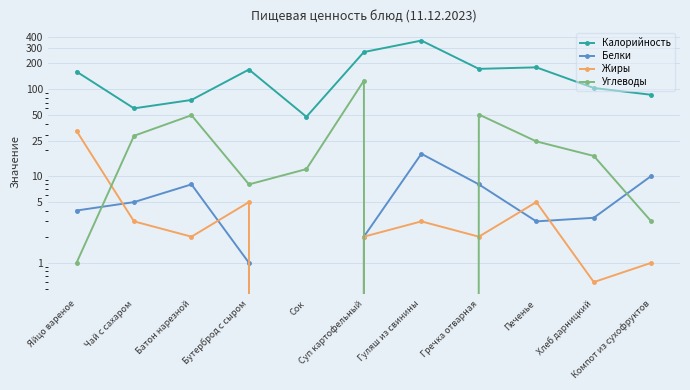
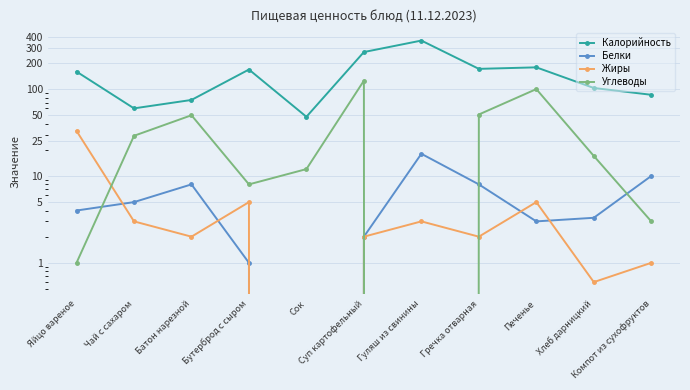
  {
    "Калорийность": {
      "Яйцо вареное": 160,
      "Чай с сахаром": 60,
      "Батон нарезной": 80,
      "Бутерброд с сыром": 170,
      "Сок": 50,
      "Суп картофельный": 270,
      "Гуляш из свинины": 360,
      "Гречка отварная": 170,
      "Печенье": 180,
      "Компот из сухофруктов": 90
    },
    "Белки": {
      "Яйцо вареное": 4,
      "Чай с сахаром": 5,
      "Батон нарезной": 8,
      "Бутерброд с сыром": 1,
      "Гуляш из свинины": 18,
      "Гречка отварная": 8,
      "Печенье": 3,
      "Хлеб дарницкий": 3.3,
      "Компот из сухофруктов": 10
    },
    "Жиры": {
      "Яйцо вареное": 33,
      "Чай с сахаром": 3,
      "Батон нарезной": 2,
      "Бутерброд с сыром": 5,
      "Гуляш из свинины": 3,
      "Гречка отварная": 2,
      "Печенье": 5,
      "Хлеб дарницкий": 0.6,
      "Компот из сухофруктов": 1
    },
    "Углеводы": {
      "Яйцо вареное": 1,
      "Чай с сахаром": 29,
      "Батон нарезной": 50,
      "Бутерброд с сыром": 8,
      "Сок": 12,
      "Суп картофельный": 130,
      "Гречка отварная": 50,
-     "Печенье": 25,
+     "Печенье": 100,
      "Хлеб дарницкий": 17,
      "Компот из сухофруктов": 3
    }
  }
